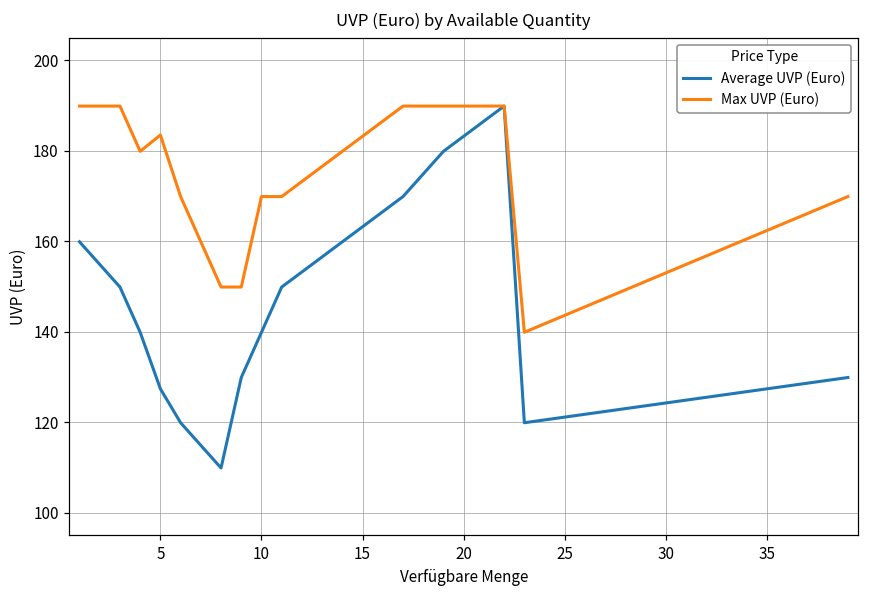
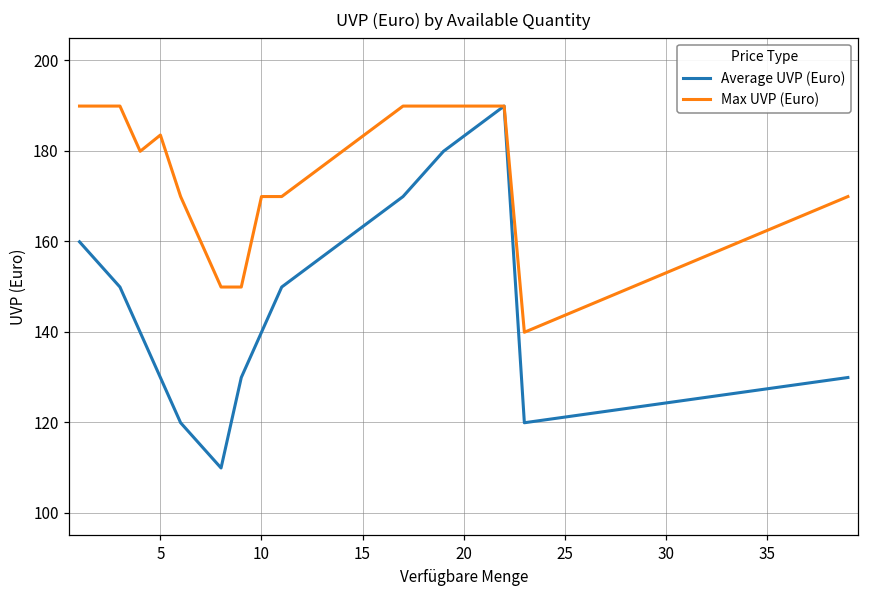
  {
    "Average UVP (Euro)": {
-     "5": 127,
+     "5": 130,
      "10": 140
    },
    "Max UVP (Euro)": {
      "5": 184,
      "10": 170
    }
  }
